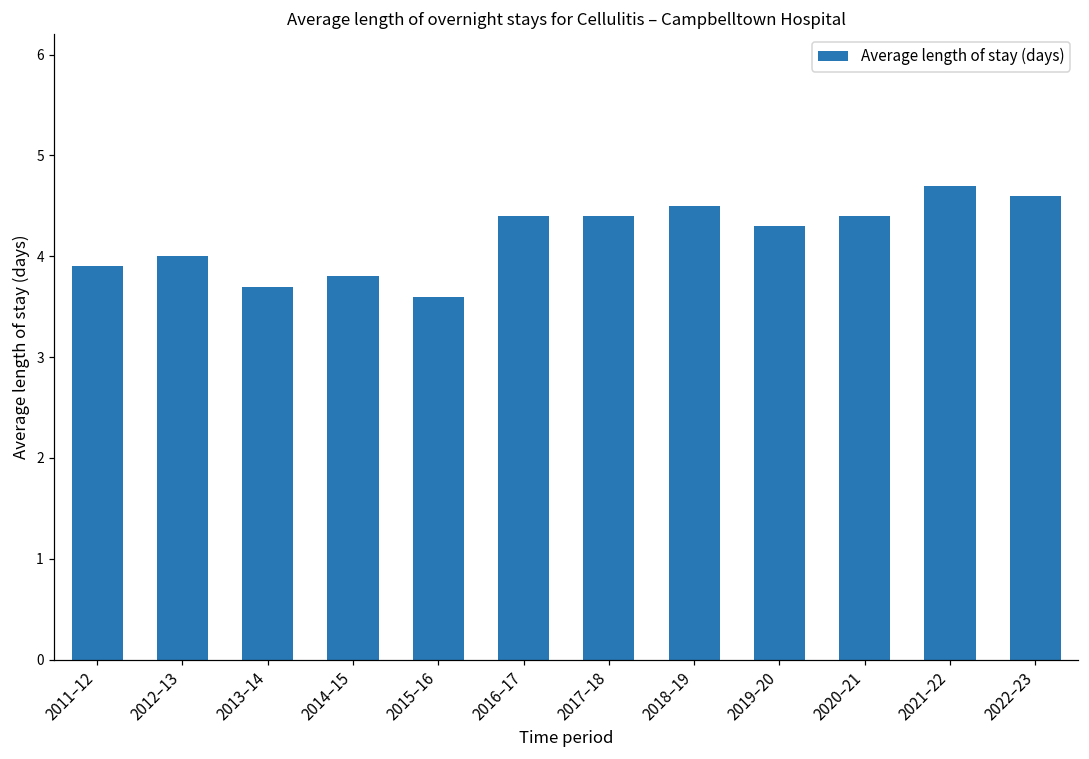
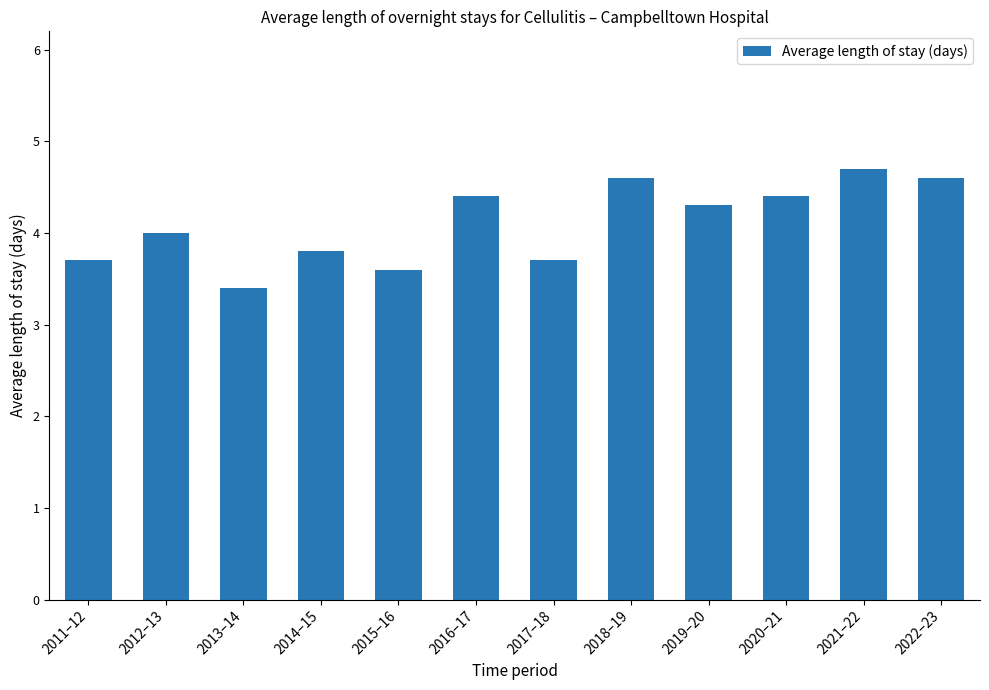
  {
-   "2011–12": 3.9,
+   "2011–12": 3.7,
    "2012–13": 4.0,
-   "2013–14": 3.7,
+   "2013–14": 3.4,
    "2014–15": 3.8,
    "2015–16": 3.6,
    "2016–17": 4.4,
-   "2017–18": 4.4,
-   "2018–19": 4.5,
+   "2017–18": 3.7,
+   "2018–19": 4.6,
    "2019–20": 4.3,
    "2020–21": 4.4,
    "2021–22": 4.7,
    "2022–23": 4.6
  }
